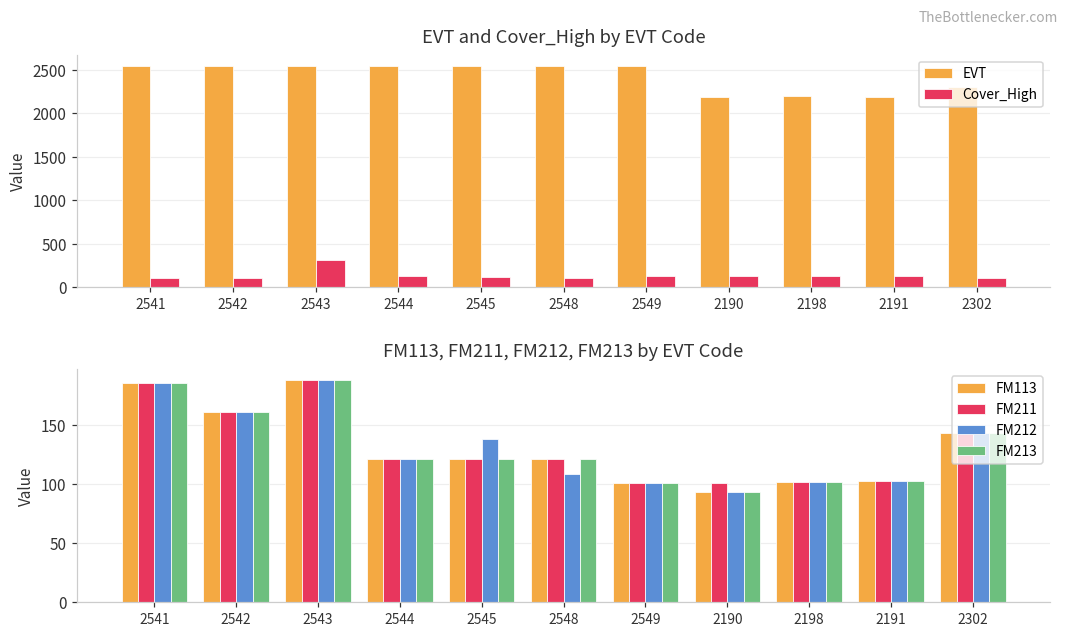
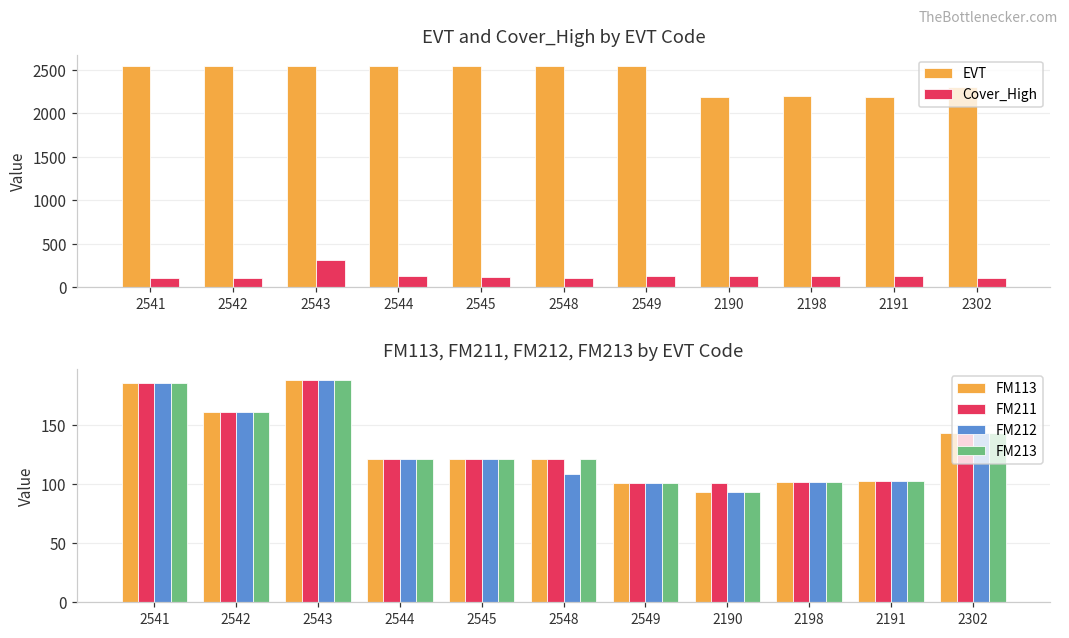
  {
    "EVT and Cover_High by EVT Code": {
      "EVT": {
        "2541": 2500,
        "2542": 2500,
        "2543": 2500,
        "2544": 2500,
        "2545": 2500,
        "2548": 2500,
        "2549": 2500,
        "2190": 2200,
        "2198": 2200,
        "2191": 2200
      },
      "Cover_High": {
        "2541": 100,
        "2542": 100,
        "2543": 300,
        "2544": 100,
        "2545": 100,
        "2548": 100,
        "2549": 100,
        "2190": 100,
        "2198": 100,
        "2191": 100,
        "2302": 100
      }
    },
    "FM113, FM211, FM212, FM213 by EVT Code": {
      "FM113": {
        "2541": 186,
        "2542": 161,
        "2543": 188,
        "2544": 121,
        "2545": 121,
        "2548": 121,
        "2549": 101,
        "2190": 93,
        "2198": 102,
        "2191": 103,
        "2302": 143
      },
      "FM211": {
        "2541": 186,
        "2542": 161,
        "2543": 188,
        "2544": 121,
        "2545": 121,
        "2548": 121,
        "2549": 101,
        "2190": 101,
        "2198": 102,
        "2191": 103
      },
      "FM212": {
        "2541": 186,
        "2542": 161,
        "2543": 188,
        "2544": 121,
-       "2545": 138,
+       "2545": 121,
        "2548": 109,
        "2549": 101,
        "2190": 93,
        "2198": 102,
        "2191": 103
      },
      "FM213": {
        "2541": 186,
        "2542": 161,
        "2543": 188,
        "2544": 121,
        "2545": 121,
        "2548": 121,
        "2549": 101,
        "2190": 93,
        "2198": 102,
        "2191": 103
      }
    }
  }
